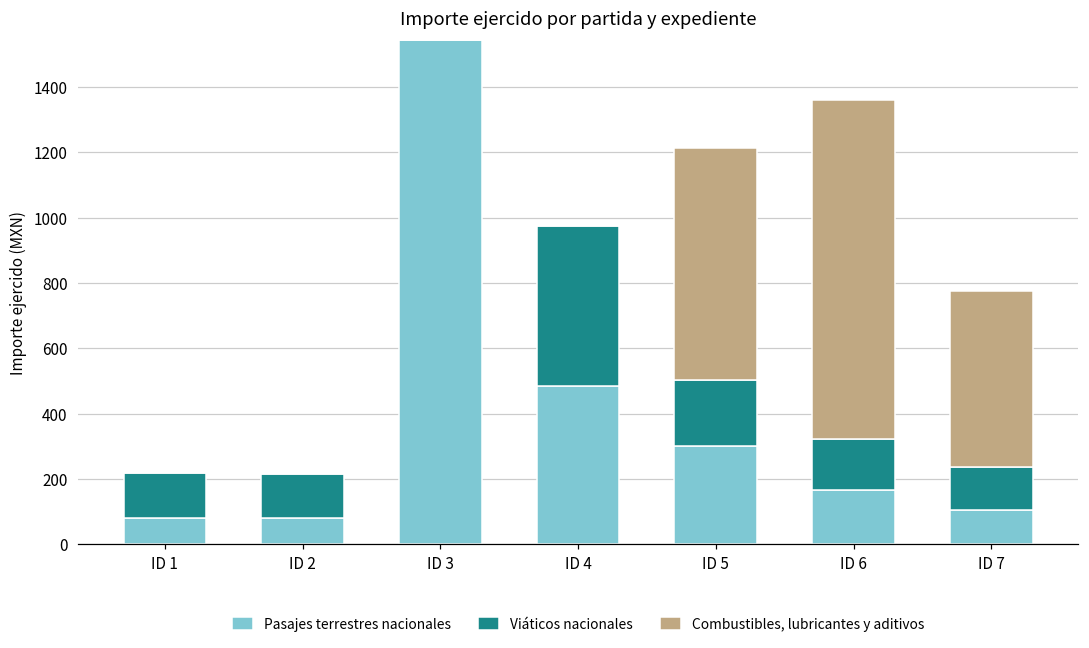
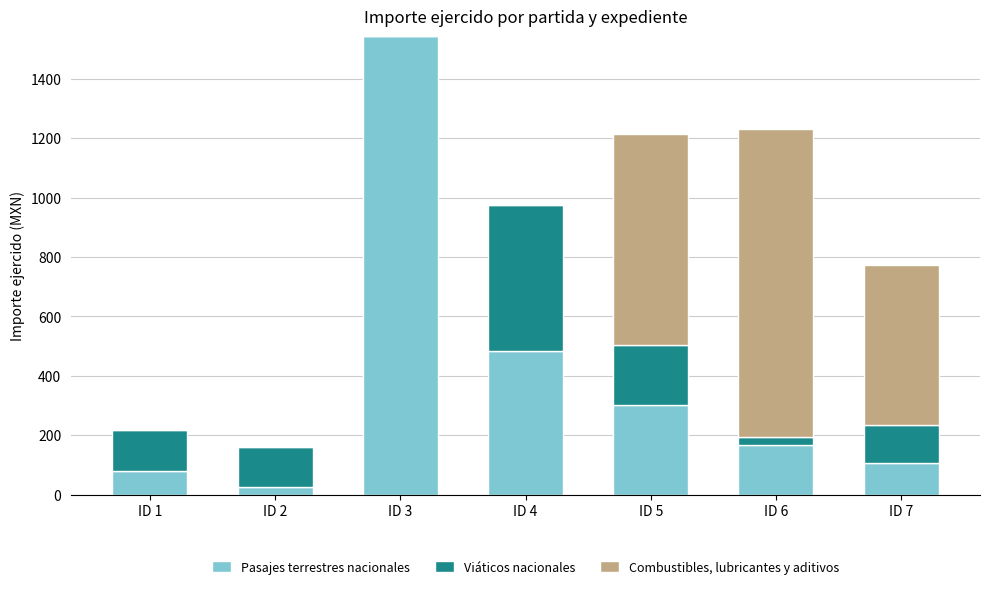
  {
    "Pasajes terrestres nacionales": {
      "ID 1": 80,
-     "ID 2": 80,
+     "ID 2": 30,
      "ID 3": 1540,
      "ID 4": 480,
      "ID 5": 300,
      "ID 6": 170,
      "ID 7": 110
    },
    "Viáticos nacionales": {
      "ID 1": 140,
      "ID 2": 130,
      "ID 3": 0,
      "ID 4": 490,
      "ID 5": 200,
-     "ID 6": 160,
+     "ID 6": 30,
      "ID 7": 130
    },
    "Combustibles, lubricantes y aditivos": {
      "ID 1": 0,
      "ID 2": 0,
      "ID 3": 0,
      "ID 4": 0,
      "ID 5": 710,
      "ID 6": 1040,
      "ID 7": 540
    }
  }
